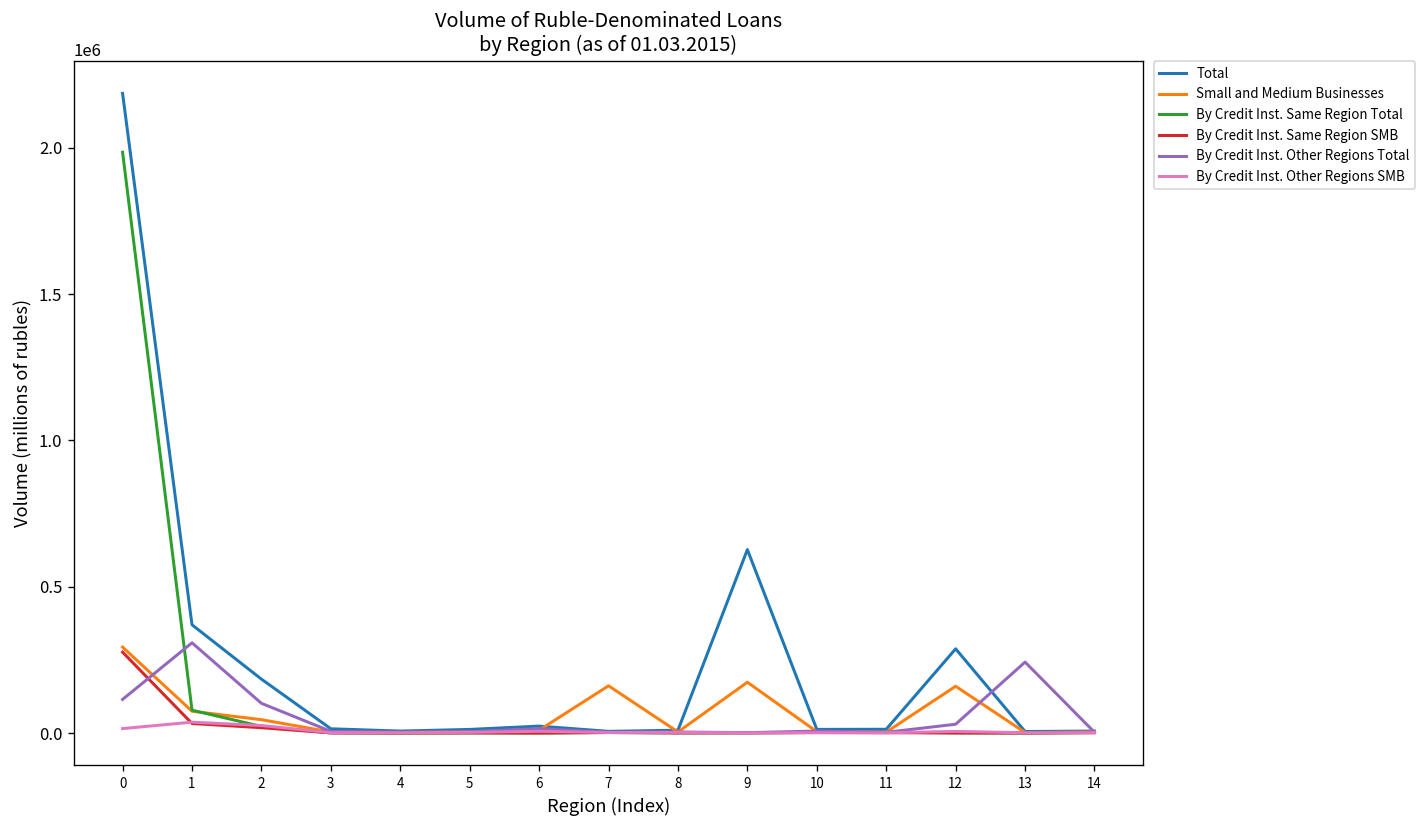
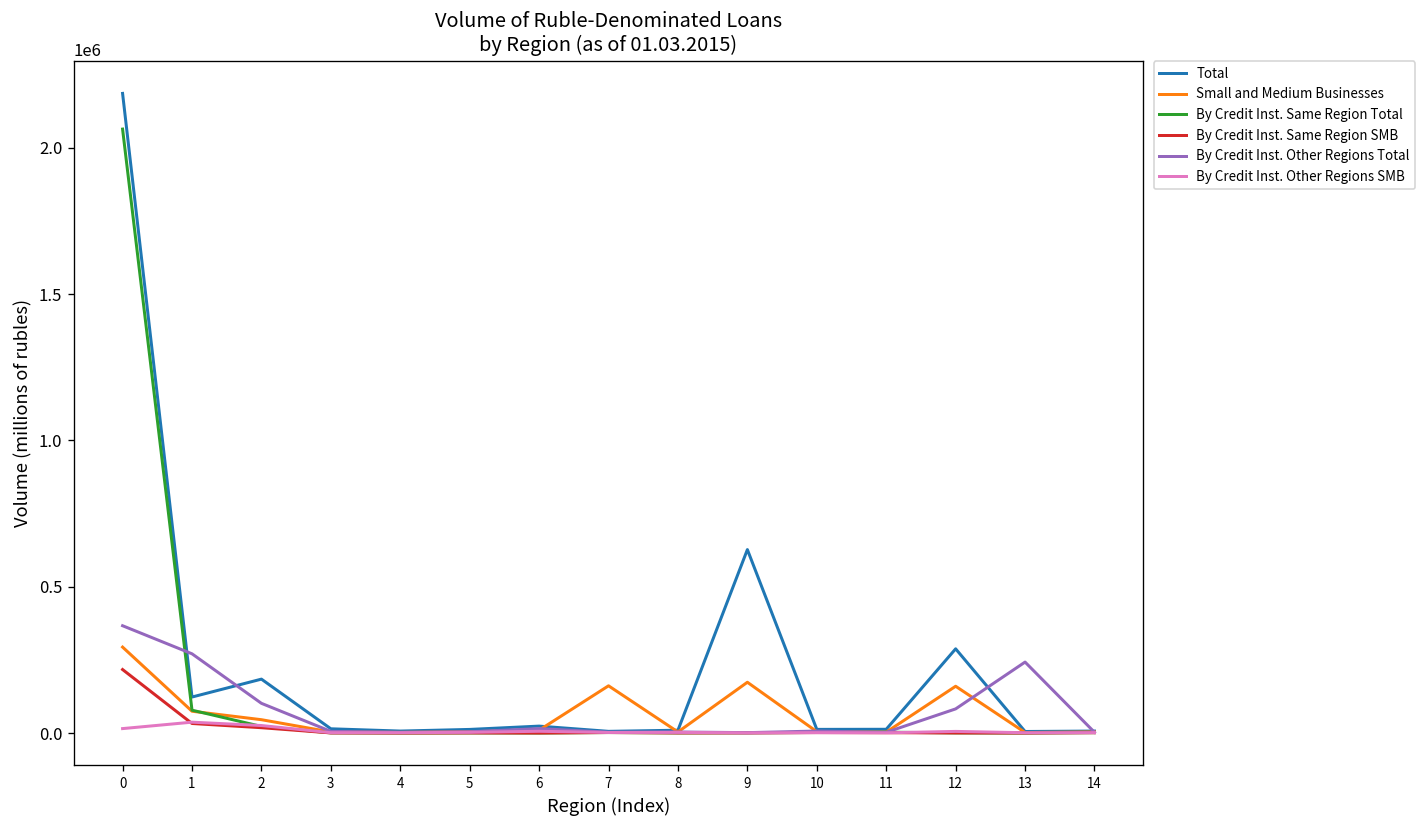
  {
    "Total": {
      "0": 2190000,
-     "1": 370000,
+     "1": 120000,
      "2": 180000,
      "9": 630000,
      "12": 290000
    },
    "Small and Medium Businesses": {
      "0": 290000,
      "2": 50000,
      "7": 160000,
      "9": 170000,
      "12": 160000
    },
    "By Credit Inst. Same Region Total": {
-     "0": 1980000
+     "0": 2060000
    },
    "By Credit Inst. Same Region SMB": {
-     "0": 280000
+     "0": 220000
    },
    "By Credit Inst. Other Regions Total": {
-     "0": 110000,
-     "1": 310000,
+     "0": 370000,
+     "1": 270000,
      "2": 100000,
-     "12": 30000,
+     "12": 80000,
      "13": 240000
    },
    "By Credit Inst. Other Regions SMB": {
      "0": 20000
    }
  }
